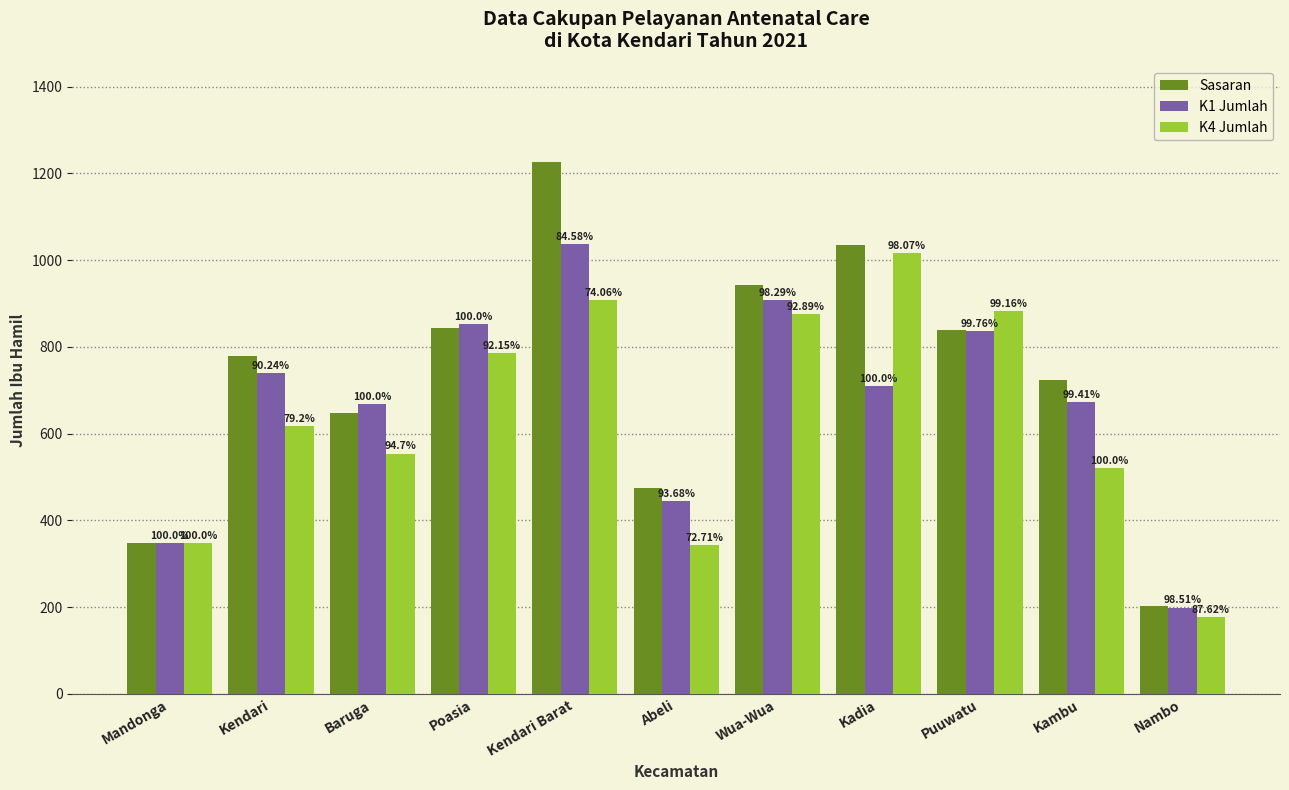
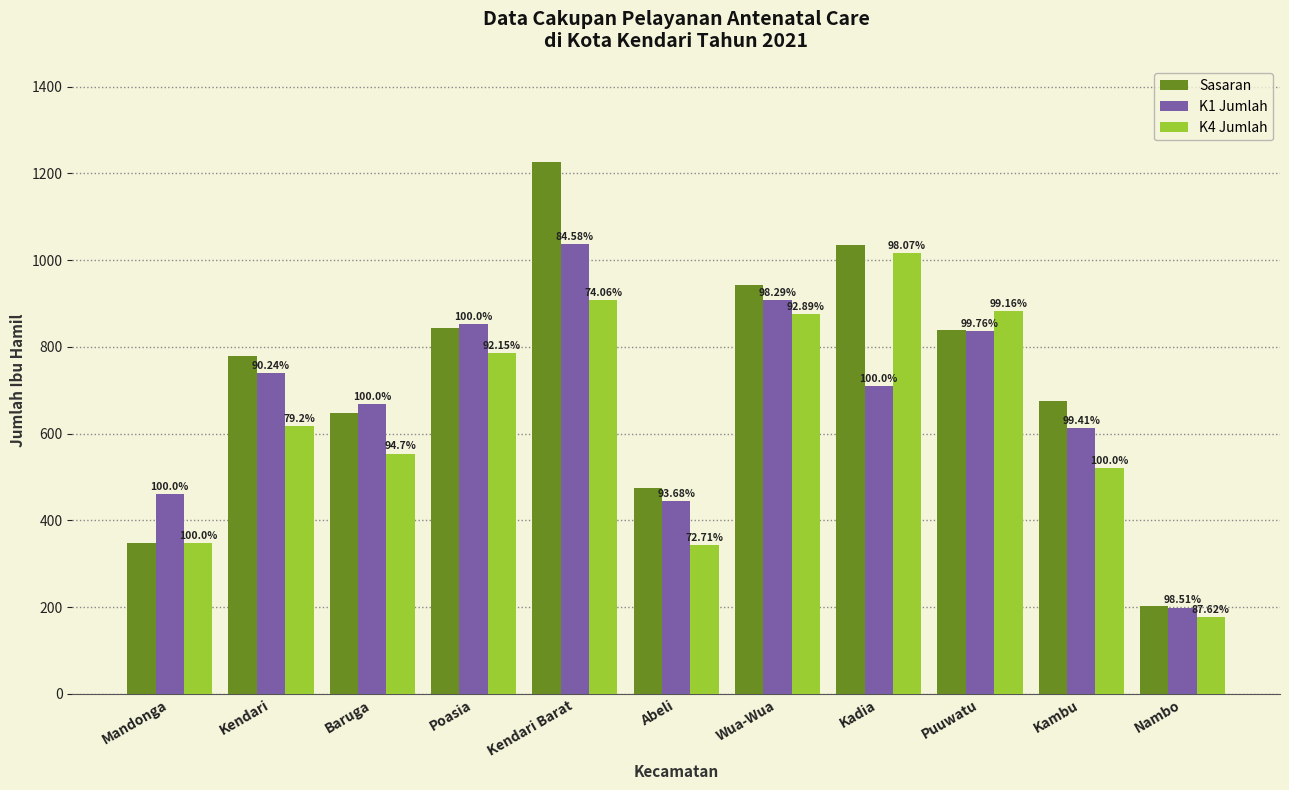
  {
    "Sasaran": {
      "Mandonga": 350,
      "Kendari": 780,
      "Baruga": 650,
      "Poasia": 840,
      "Kendari Barat": 1230,
      "Abeli": 480,
      "Wua-Wua": 940,
      "Kadia": 1040,
      "Puuwatu": 840,
-     "Kambu": 720,
+     "Kambu": 680,
      "Nambo": 200
    },
    "K1 Jumlah": {
-     "Mandonga": 350,
-     "Kambu": 670
+     "Mandonga": 460,
+     "Kambu": 610
    }
  }
